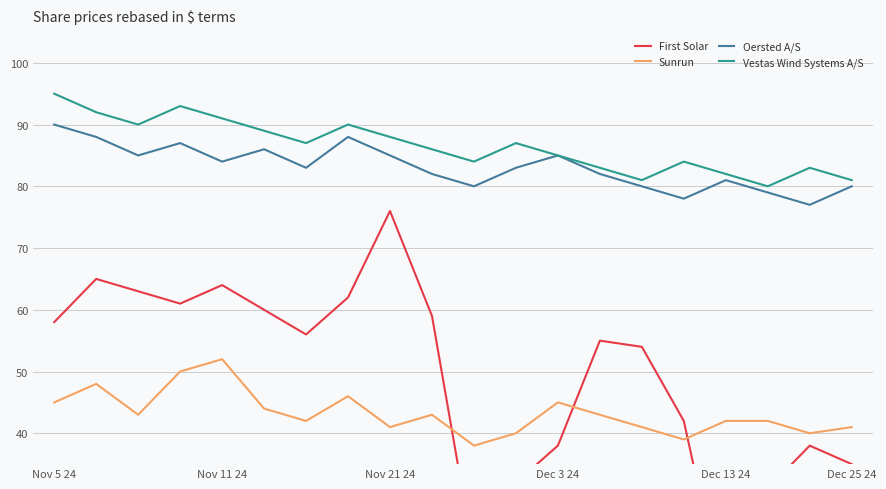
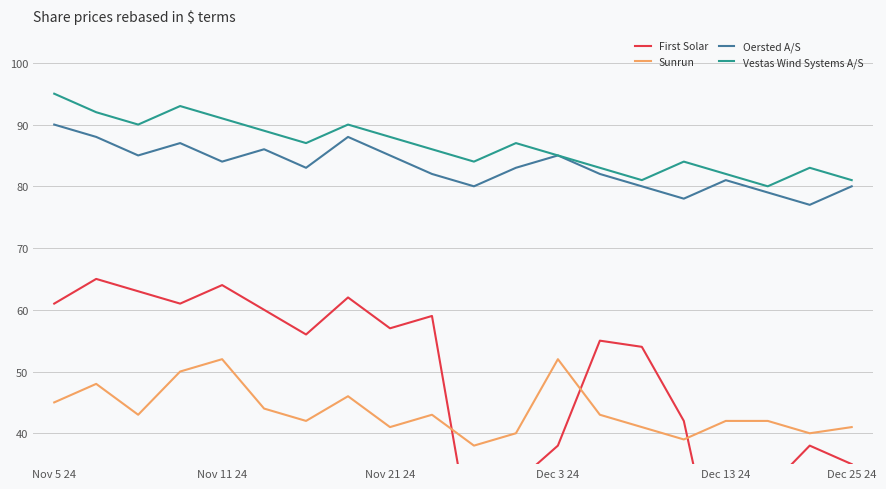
  {
    "First Solar": {
-     "Nov 5 24": 58,
+     "Nov 5 24": 61,
      "Nov 11 24": 64,
-     "Nov 21 24": 76,
+     "Nov 21 24": 57,
      "Dec 3 24": 38,
      "Dec 25 24": 35
    },
    "Sunrun": {
      "Nov 5 24": 45,
      "Nov 11 24": 52,
      "Nov 21 24": 41,
-     "Dec 3 24": 45,
+     "Dec 3 24": 52,
      "Dec 13 24": 42,
      "Dec 25 24": 41
    }
  }
